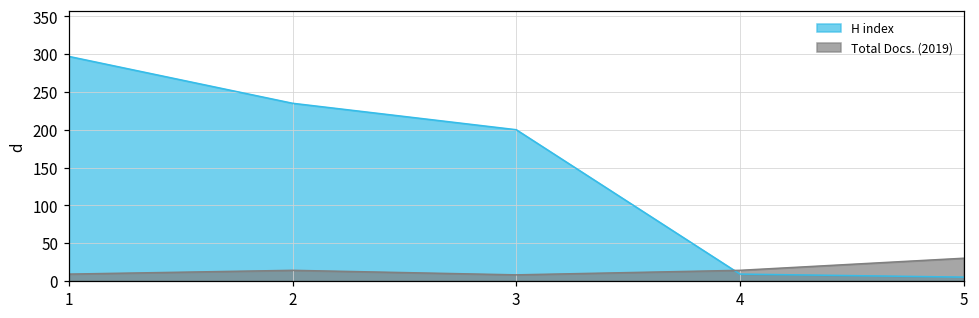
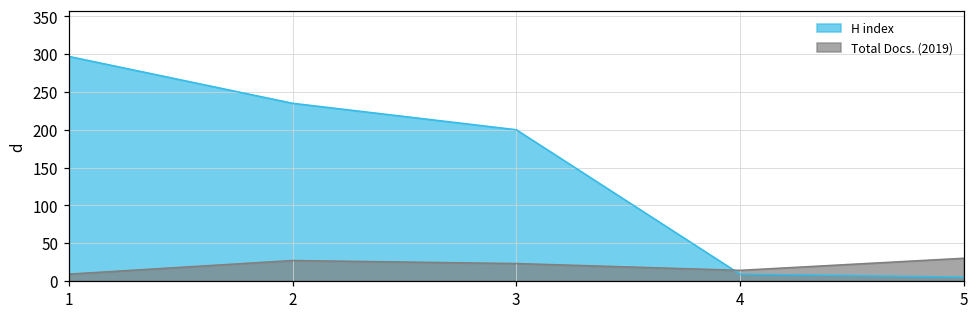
  {
    "H index": {
      "1": 300,
      "2": 240,
      "3": 200,
      "4": 10,
      "5": 10
    },
    "Total Docs. (2019)": {
      "1": 10,
-     "2": 10,
-     "3": 10,
+     "2": 30,
+     "3": 20,
      "4": 10,
      "5": 30
    }
  }
